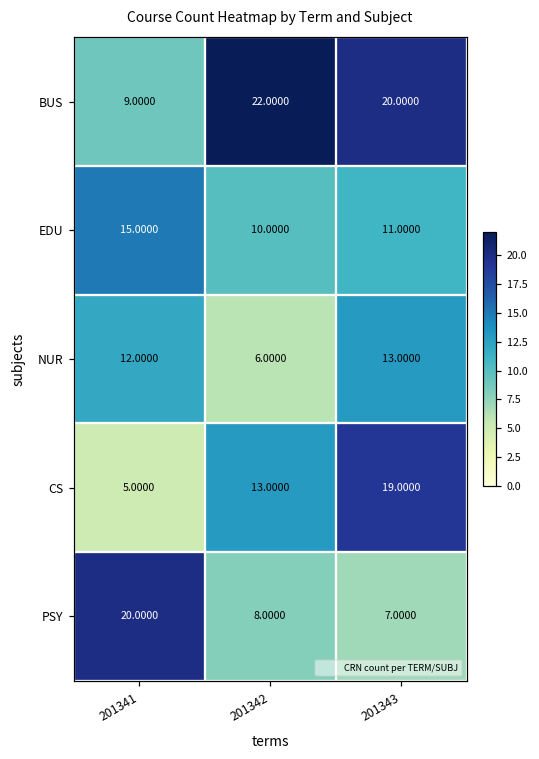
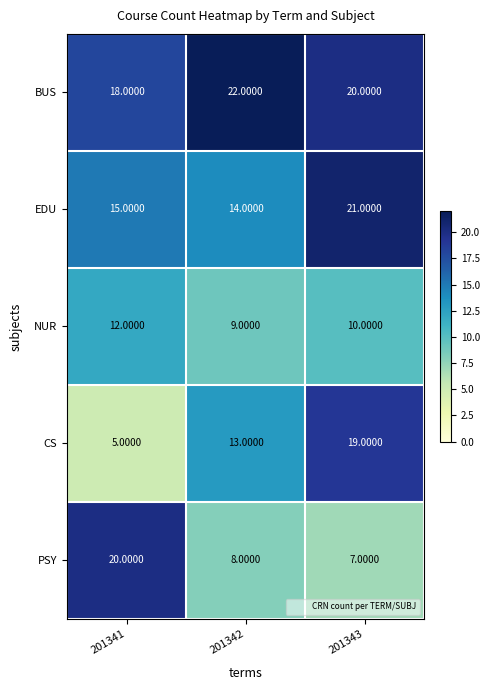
  {
    "BUS": {
-     "201341": 9.0000,
+     "201341": 18.0000,
      "201342": 22.0000,
      "201343": 20.0000
    },
    "EDU": {
      "201341": 15.0000,
-     "201342": 10.0000,
-     "201343": 11.0000
+     "201342": 14.0000,
+     "201343": 21.0000
    },
    "NUR": {
      "201341": 12.0000,
-     "201342": 6.0000,
-     "201343": 13.0000
+     "201342": 9.0000,
+     "201343": 10.0000
    },
    "CS": {
      "201341": 5.0000,
      "201342": 13.0000,
      "201343": 19.0000
    },
    "PSY": {
      "201341": 20.0000,
      "201342": 8.0000,
      "201343": 7.0000
    }
  }
